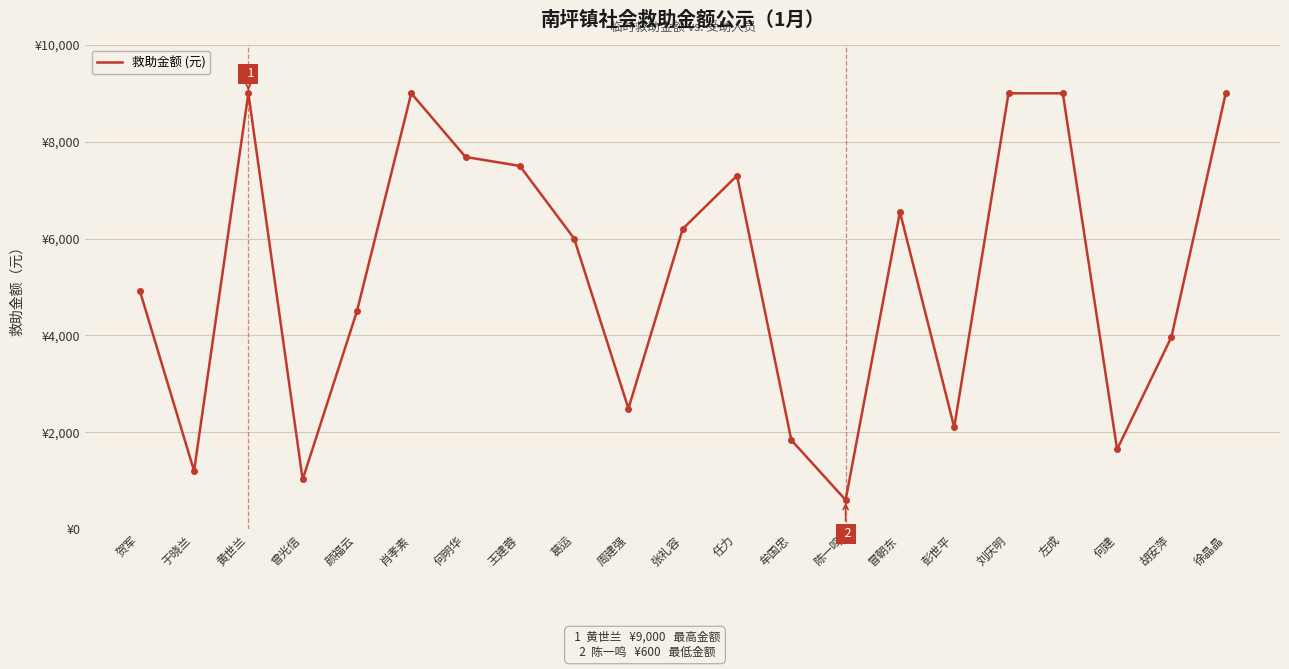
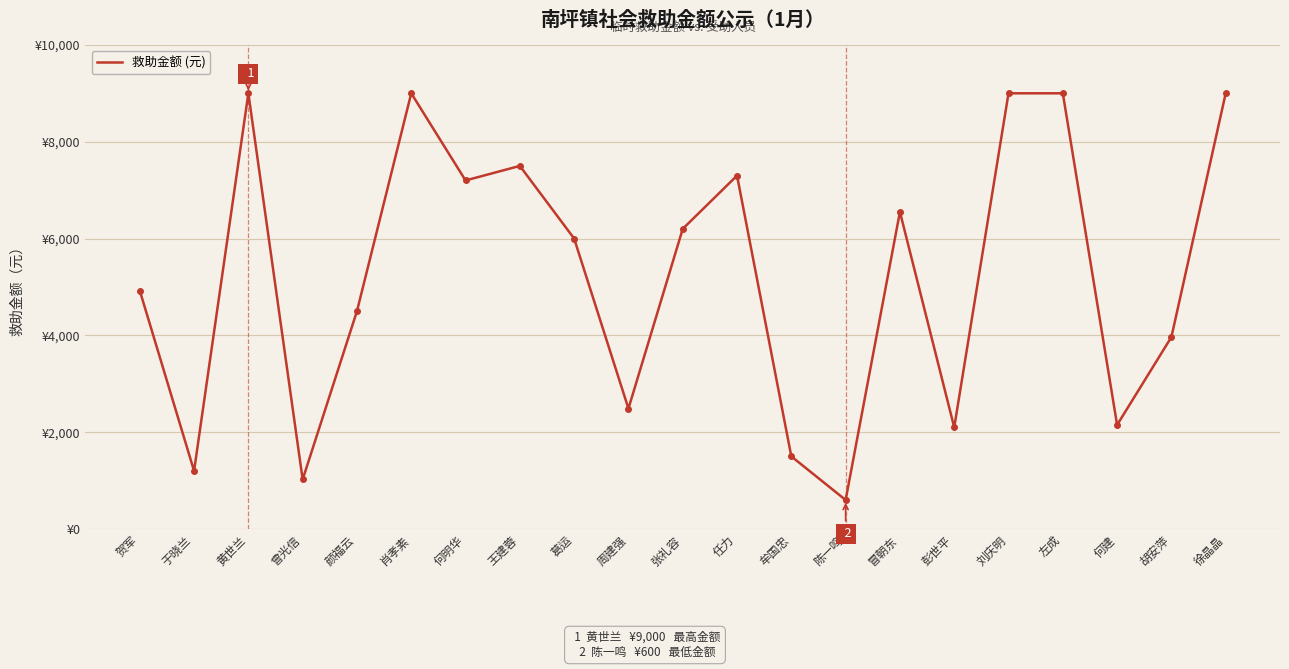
  {
    "贺军": "¥4,900",
    "于晓兰": "¥1,200",
    "曾光信": "¥1,000",
    "颜福云": "¥4,500",
    "肖孝素": "¥9,000",
-   "何明华": "¥7,700",
+   "何明华": "¥7,200",
    "王建蓉": "¥7,500",
    "葛运": "¥6,000",
    "周建强": "¥2,500",
    "张礼容": "¥6,200",
    "任力": "¥7,300",
-   "牟国忠": "¥1,800",
+   "牟国忠": "¥1,500",
    "冒朝东": "¥6,600",
    "彭世平": "¥2,100",
    "刘庆明": "¥9,000",
    "左成": "¥9,000",
-   "何建": "¥1,600",
+   "何建": "¥2,200",
    "胡安萍": "¥4,000",
    "徐晶晶": "¥9,000"
  }
